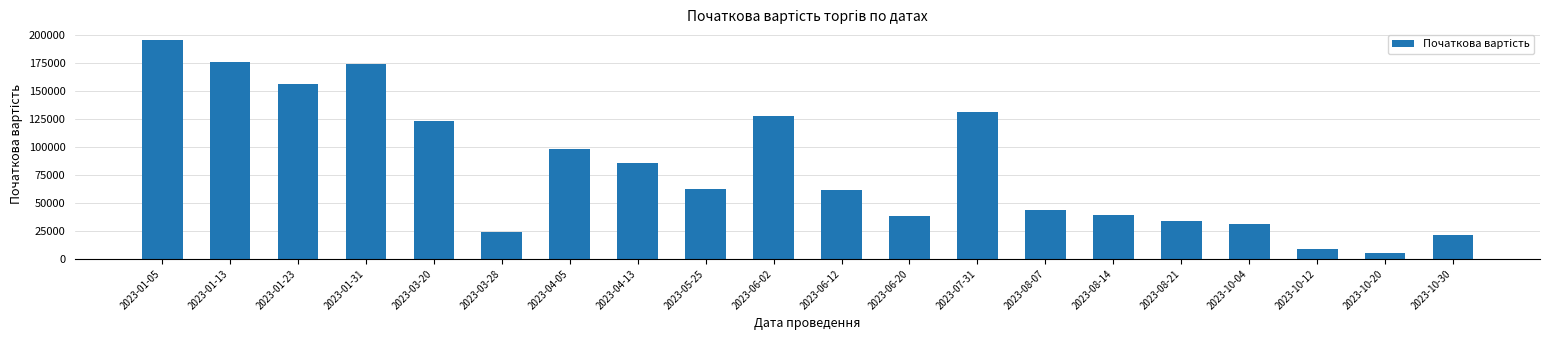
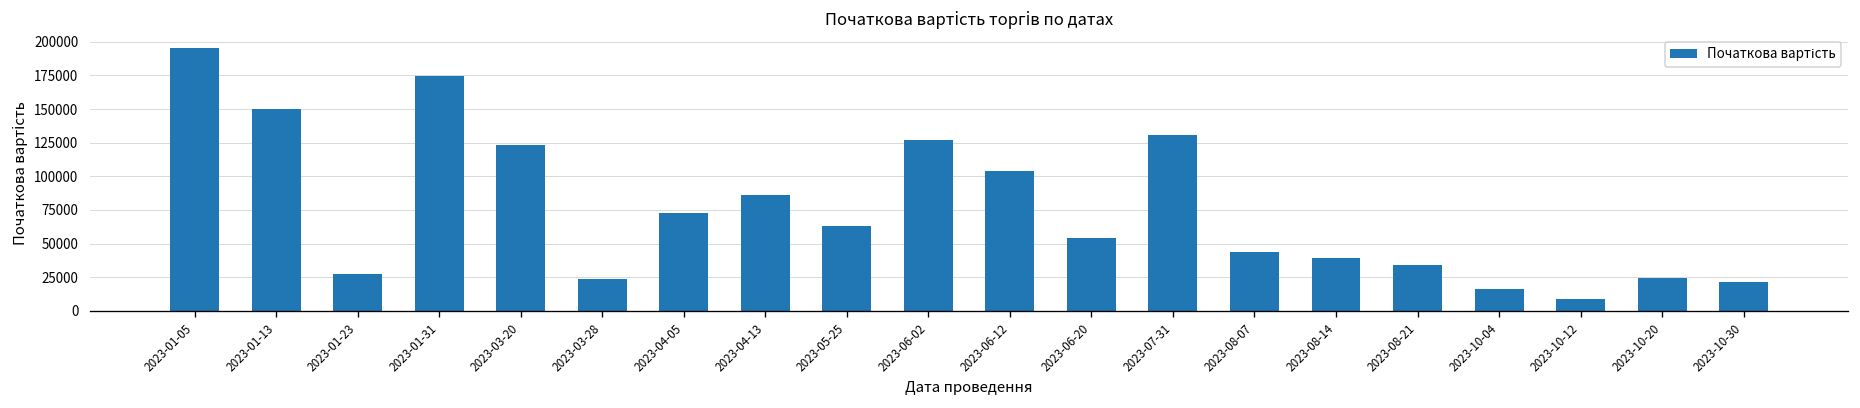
  {
    "2023-01-05": 195000,
-   "2023-01-13": 176000,
-   "2023-01-23": 156000,
+   "2023-01-13": 150000,
+   "2023-01-23": 27000,
    "2023-01-31": 174000,
    "2023-03-20": 123000,
    "2023-03-28": 24000,
-   "2023-04-05": 98000,
+   "2023-04-05": 73000,
    "2023-04-13": 86000,
    "2023-05-25": 63000,
    "2023-06-02": 127000,
-   "2023-06-12": 62000,
-   "2023-06-20": 39000,
+   "2023-06-12": 104000,
+   "2023-06-20": 54000,
    "2023-07-31": 131000,
    "2023-08-07": 44000,
    "2023-08-14": 39000,
    "2023-08-21": 34000,
-   "2023-10-04": 31000,
+   "2023-10-04": 16000,
    "2023-10-12": 8000,
-   "2023-10-20": 5000,
+   "2023-10-20": 25000,
    "2023-10-30": 22000
  }
